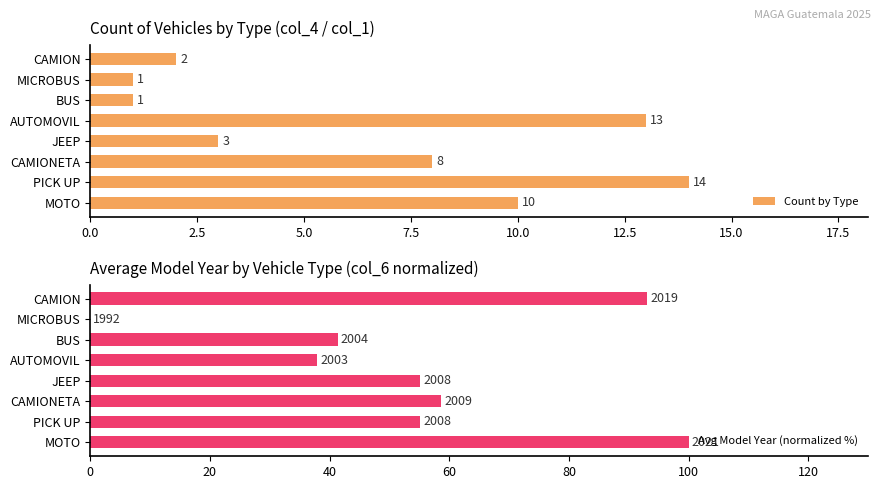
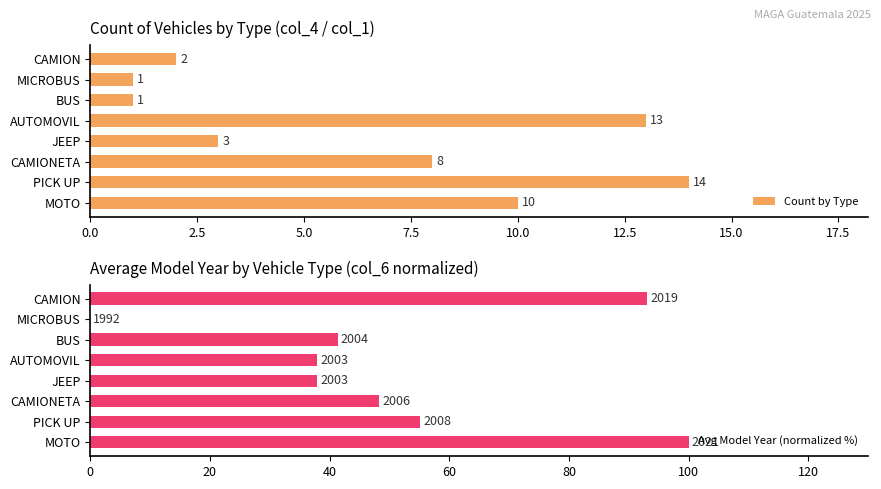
  {
    "Count of Vehicles by Type (col_4 / col_1)": {
      "CAMION": 2,
      "MICROBUS": 1,
      "BUS": 1,
      "AUTOMOVIL": 13,
      "JEEP": 3,
      "CAMIONETA": 8,
      "PICK UP": 14,
      "MOTO": 10
    },
    "Average Model Year by Vehicle Type (col_6 normalized)": {
-     "JEEP": 2008,
-     "CAMIONETA": 2009
+     "JEEP": 2003,
+     "CAMIONETA": 2006
    }
  }
